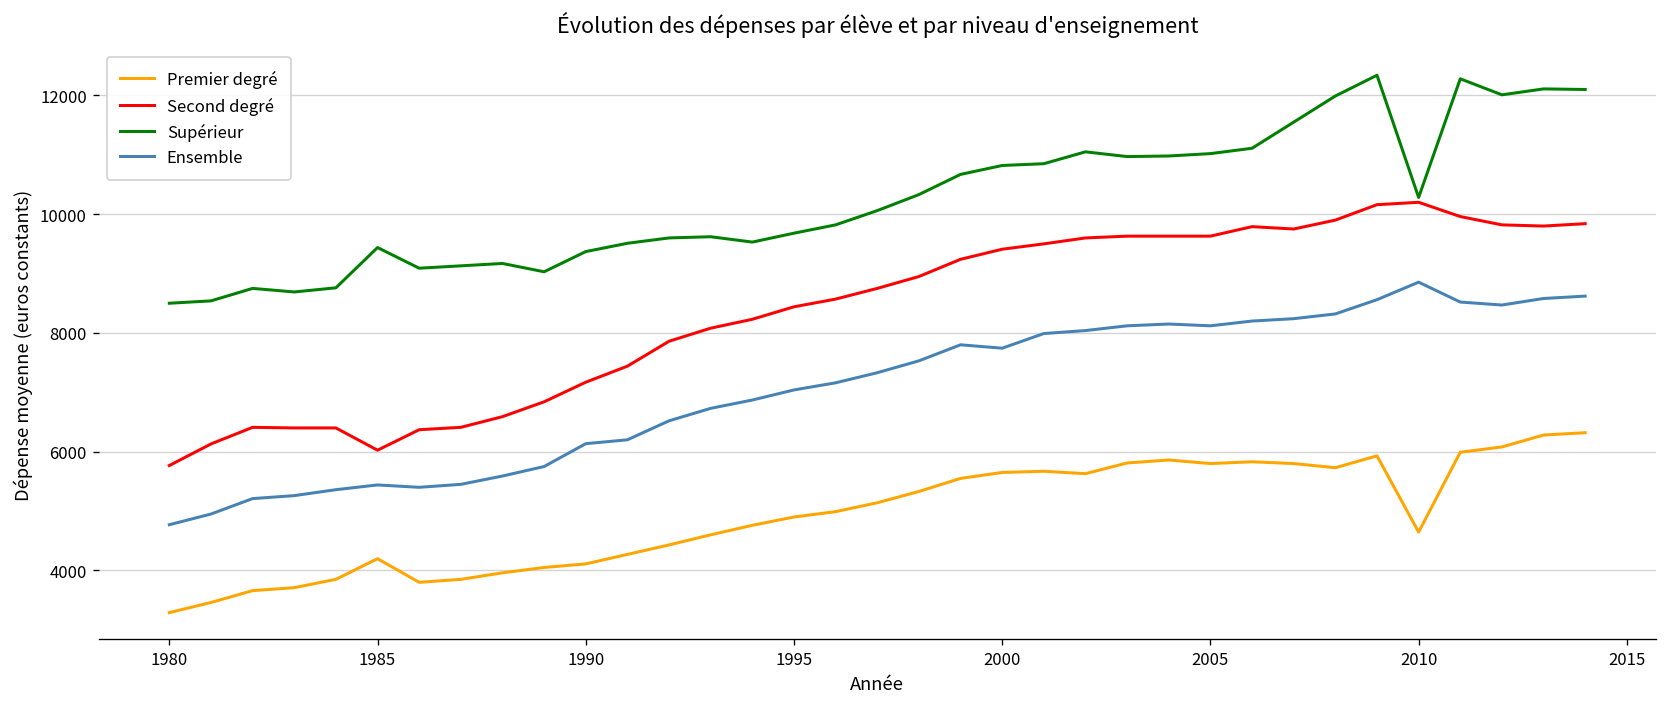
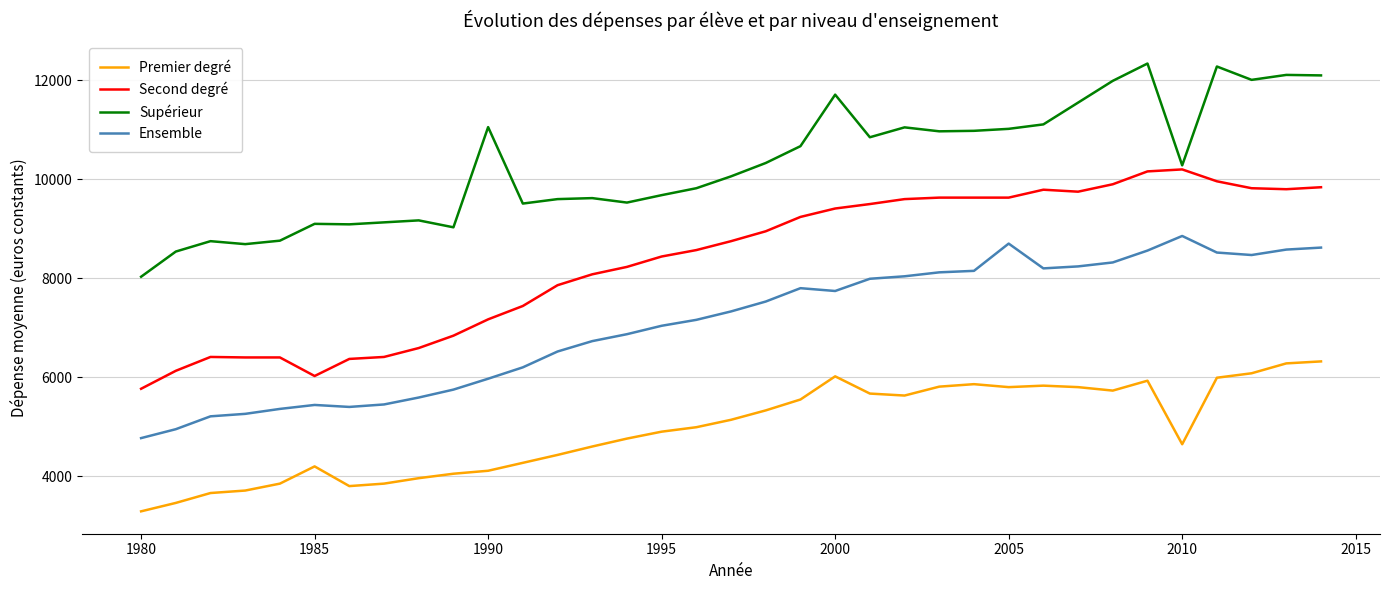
  {
    "Premier degré": {
      "1980": 3300,
      "1985": 4200,
      "1990": 4100,
      "1995": 4900,
-     "2000": 5700,
+     "2000": 6000,
      "2005": 5800,
      "2010": 4600
    },
    "Second degré": {
      "1980": 5800,
      "1985": 6000,
      "1990": 7200,
      "1995": 8400,
      "2000": 9400,
      "2005": 9600,
      "2010": 10200
    },
    "Supérieur": {
-     "1980": 8500,
-     "1985": 9400,
-     "1990": 9400,
+     "1980": 8000,
+     "1985": 9100,
+     "1990": 11100,
      "1995": 9700,
-     "2000": 10800,
+     "2000": 11700,
      "2005": 11000,
      "2010": 10300
    },
    "Ensemble": {
      "1980": 4800,
      "1985": 5400,
-     "1990": 6100,
+     "1990": 6000,
      "1995": 7000,
      "2000": 7700,
-     "2005": 8100,
+     "2005": 8700,
      "2010": 8900
    }
  }
